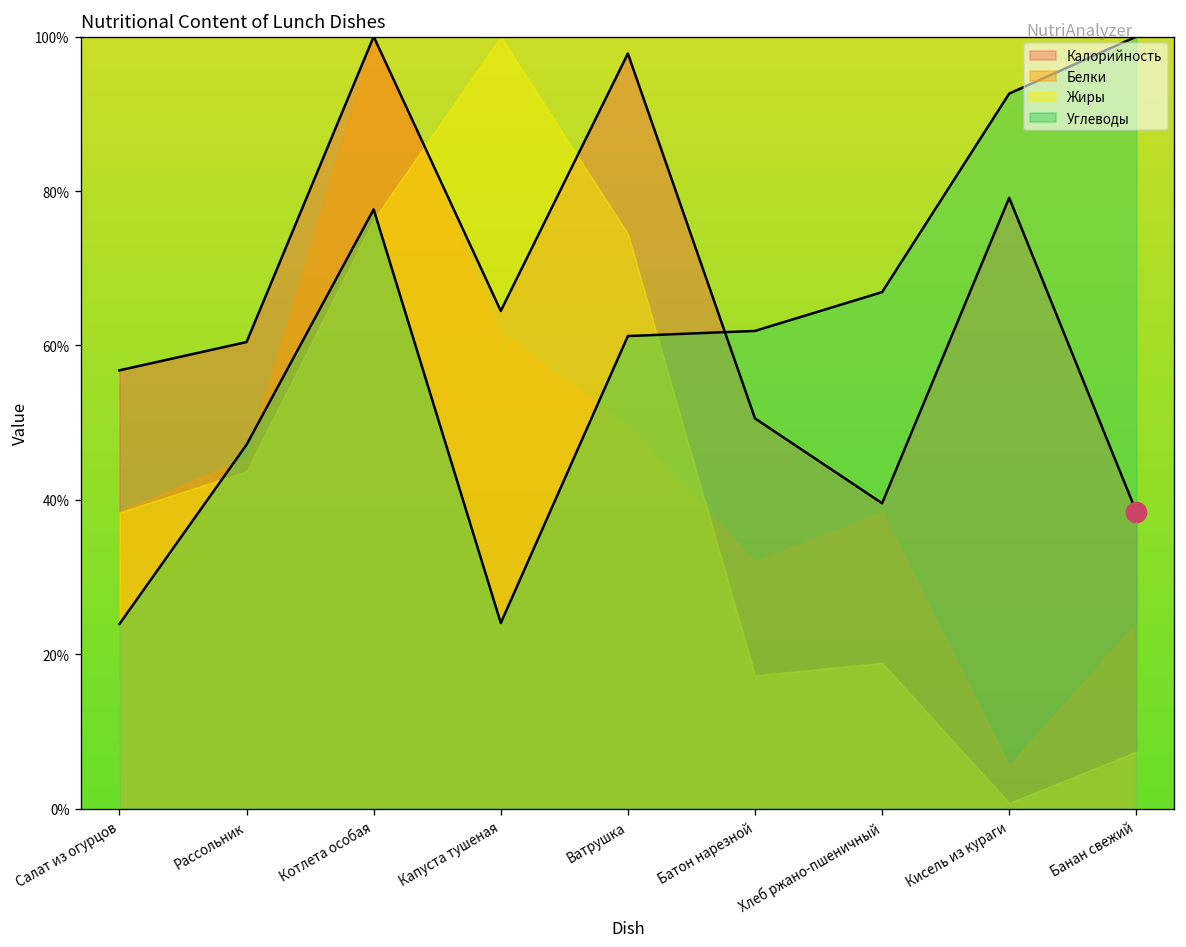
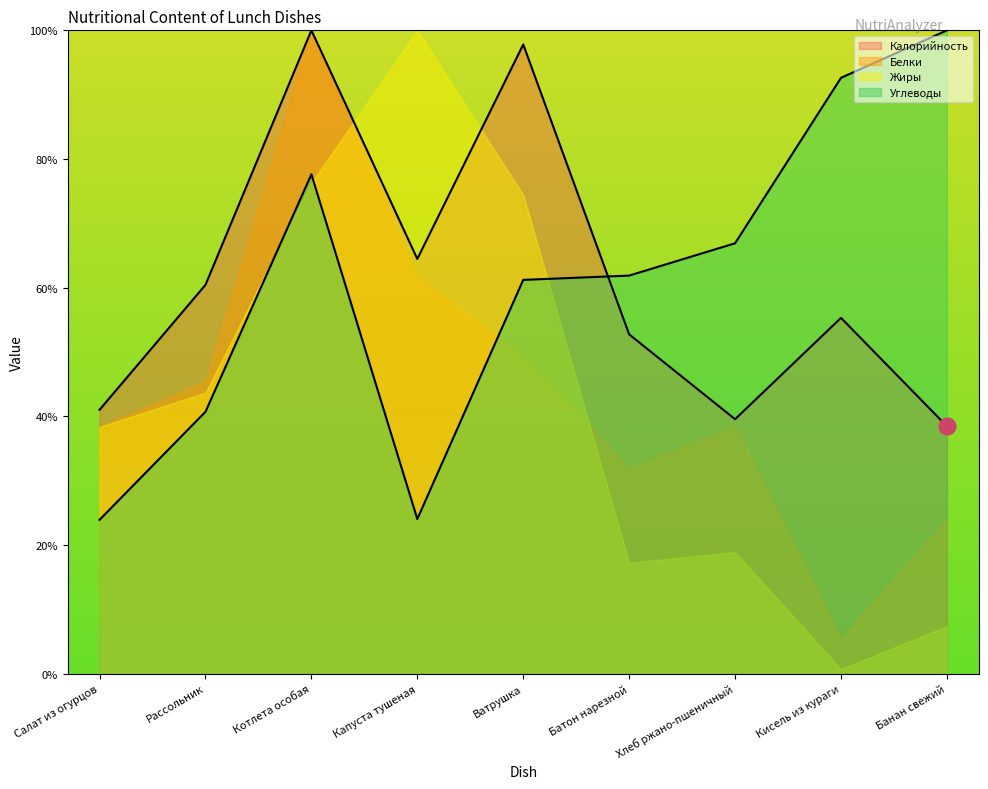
  {
    "Калорийность": {
-     "Салат из огурцов": "57%",
+     "Салат из огурцов": "41%",
      "Рассольник": "60%",
      "Капуста тушеная": "64%",
      "Ватрушка": "98%",
-     "Батон нарезной": "51%",
+     "Батон нарезной": "53%",
      "Хлеб ржано-пшеничный": "40%",
-     "Кисель из кураги": "79%"
+     "Кисель из кураги": "55%"
    },
    "Углеводы": {
      "Салат из огурцов": "24%",
-     "Рассольник": "47%",
+     "Рассольник": "41%",
      "Котлета особая": "78%",
      "Капуста тушеная": "24%",
      "Ватрушка": "61%",
      "Батон нарезной": "62%",
      "Хлеб ржано-пшеничный": "67%",
      "Кисель из кураги": "93%",
      "Банан свежий": "100%"
    }
  }
